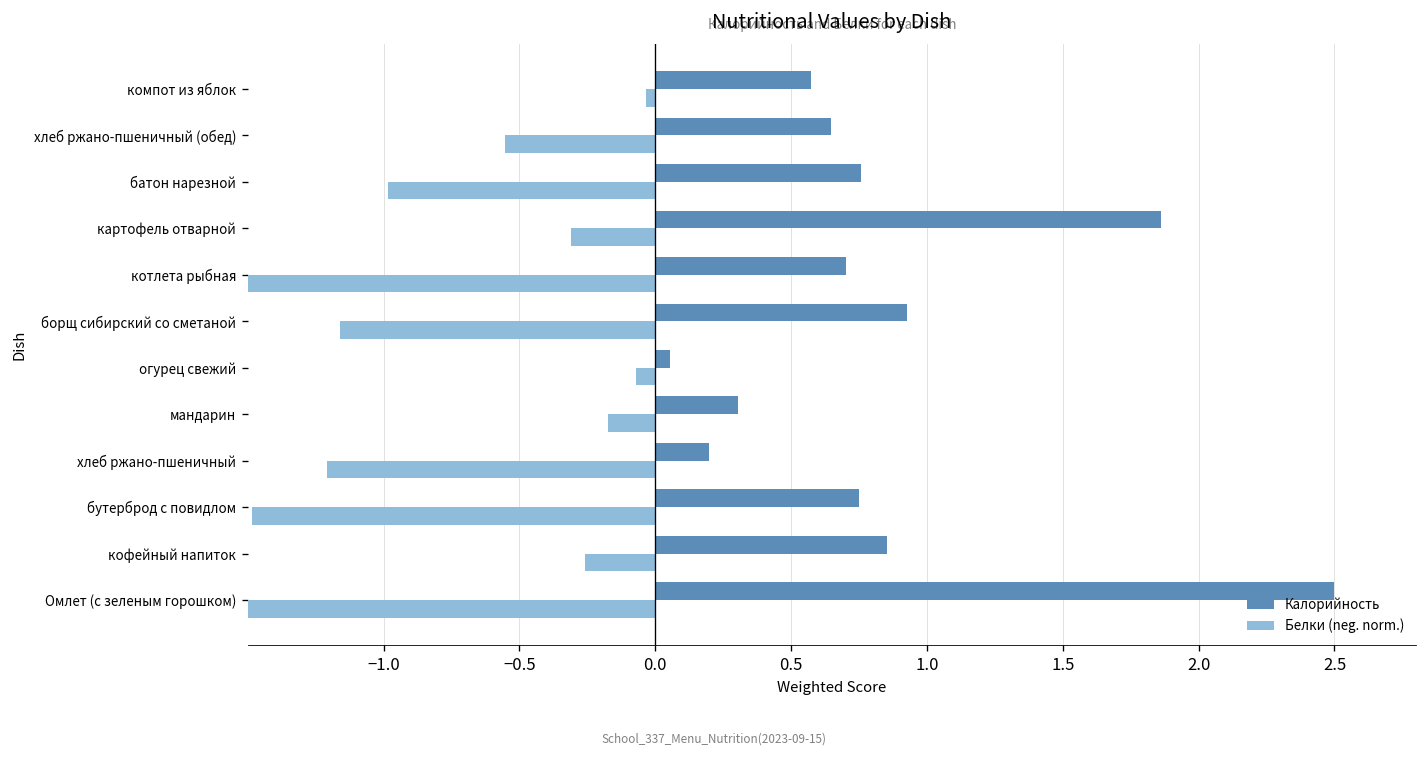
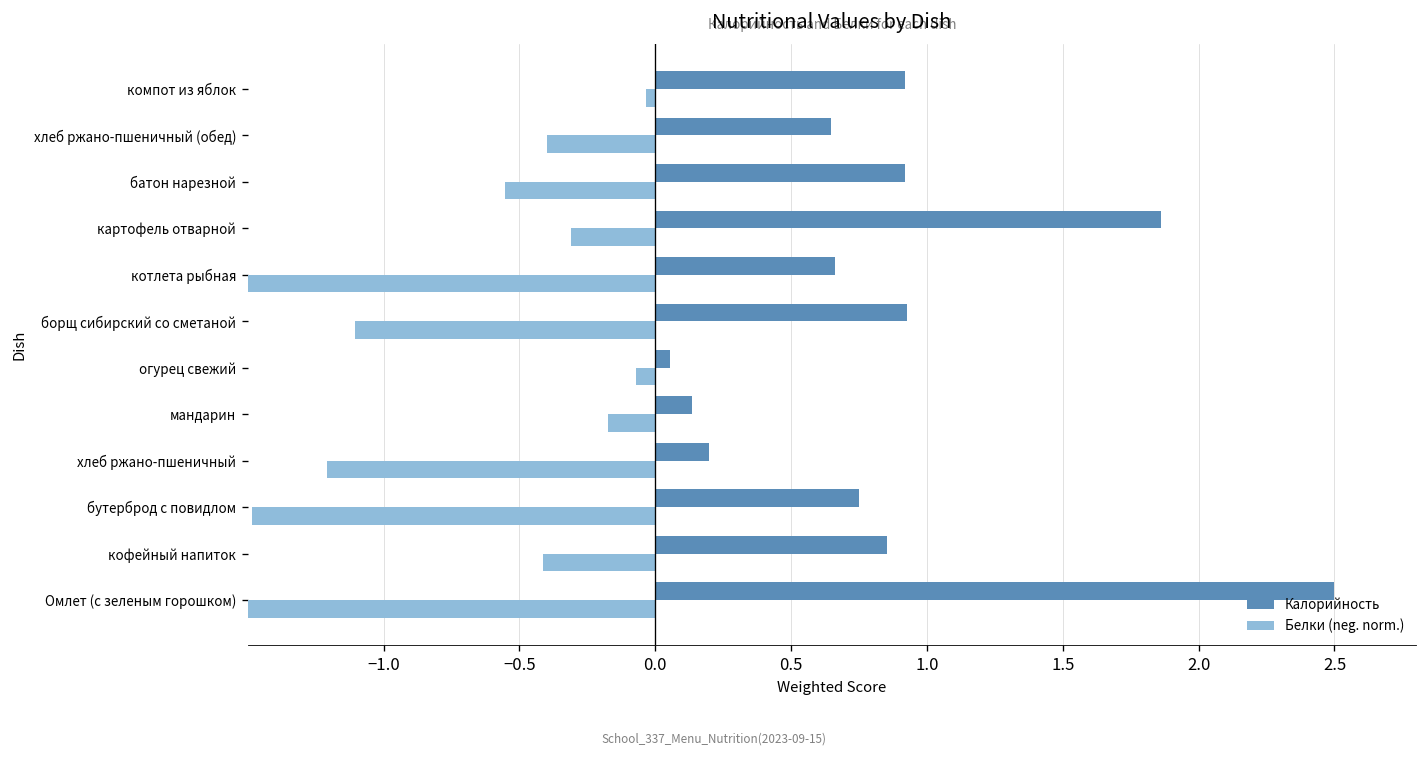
  {
    "Калорийность": {
-     "компот из яблок": 0.58,
+     "компот из яблок": 0.92,
      "хлеб ржано-пшеничный (обед)": 0.65,
-     "батон нарезной": 0.76,
+     "батон нарезной": 0.92,
      "картофель отварной": 1.86,
-     "котлета рыбная": 0.70,
+     "котлета рыбная": 0.66,
      "борщ сибирский со сметаной": 0.93,
      "огурец свежий": 0.06,
-     "мандарин": 0.30,
+     "мандарин": 0.14,
      "хлеб ржано-пшеничный": 0.20,
      "бутерброд с повидлом": 0.75,
      "кофейный напиток": 0.85,
      "Омлет (с зеленым горошком)": 2.50
    },
    "Белки (neg. norm.)": {
      "компот из яблок": -0.03,
-     "хлеб ржано-пшеничный (обед)": -0.55,
-     "батон нарезной": -0.98,
+     "хлеб ржано-пшеничный (обед)": -0.40,
+     "батон нарезной": -0.55,
      "картофель отварной": -0.31,
-     "борщ сибирский со сметаной": -1.16,
+     "борщ сибирский со сметаной": -1.10,
      "огурец свежий": -0.07,
      "мандарин": -0.17,
      "хлеб ржано-пшеничный": -1.21,
      "бутерброд с повидлом": -1.48,
-     "кофейный напиток": -0.26
+     "кофейный напиток": -0.41
    }
  }
